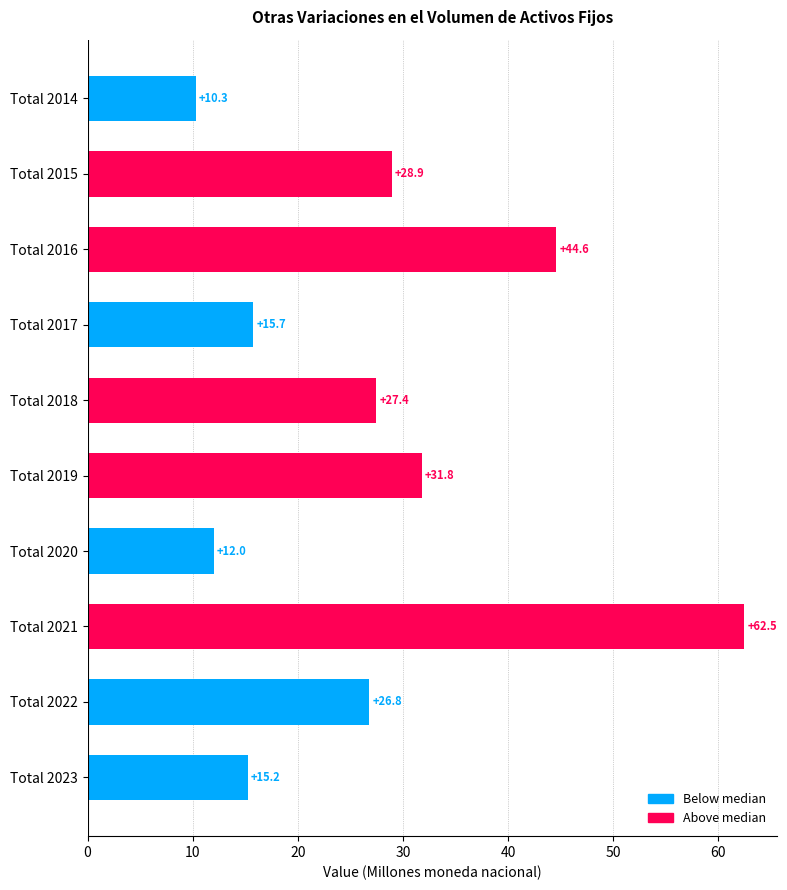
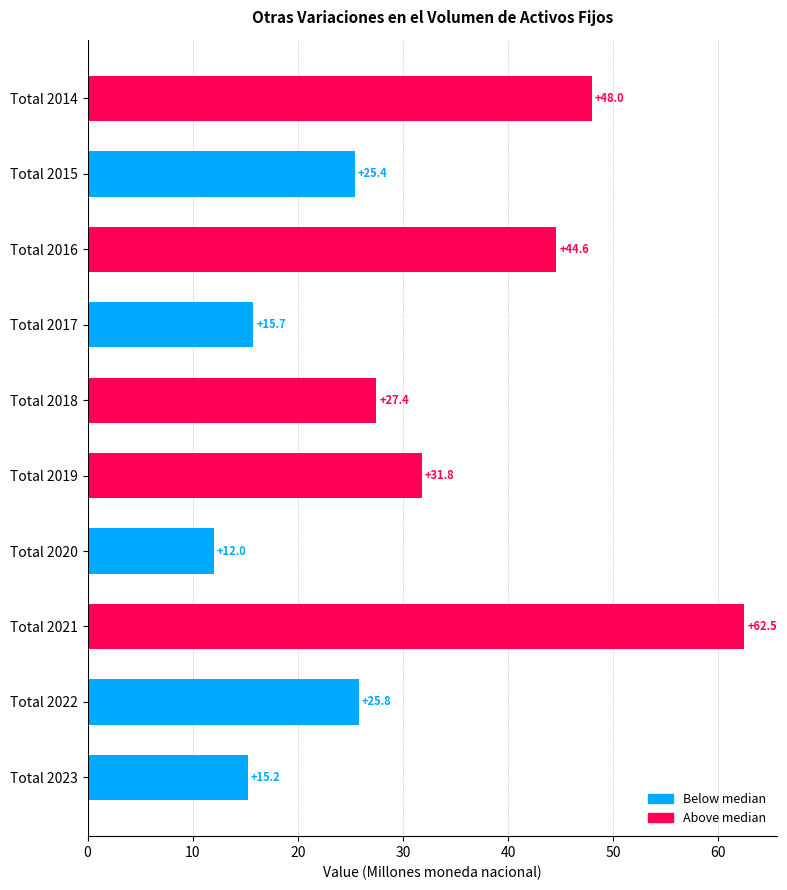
  {
-   "Total 2014": "+10.3",
-   "Total 2015": "+28.9",
+   "Total 2014": "+48.0",
+   "Total 2015": "+25.4",
    "Total 2016": "+44.6",
    "Total 2017": "+15.7",
    "Total 2018": "+27.4",
    "Total 2019": "+31.8",
    "Total 2020": "+12.0",
    "Total 2021": "+62.5",
-   "Total 2022": "+26.8",
+   "Total 2022": "+25.8",
    "Total 2023": "+15.2"
  }
